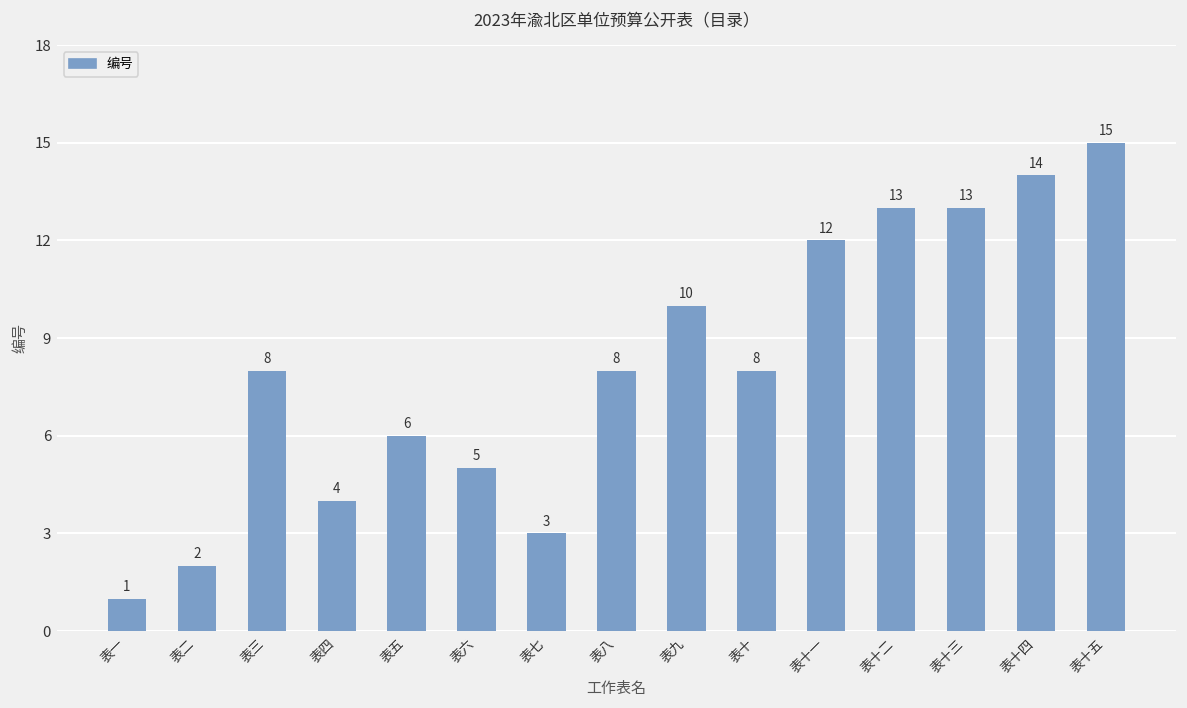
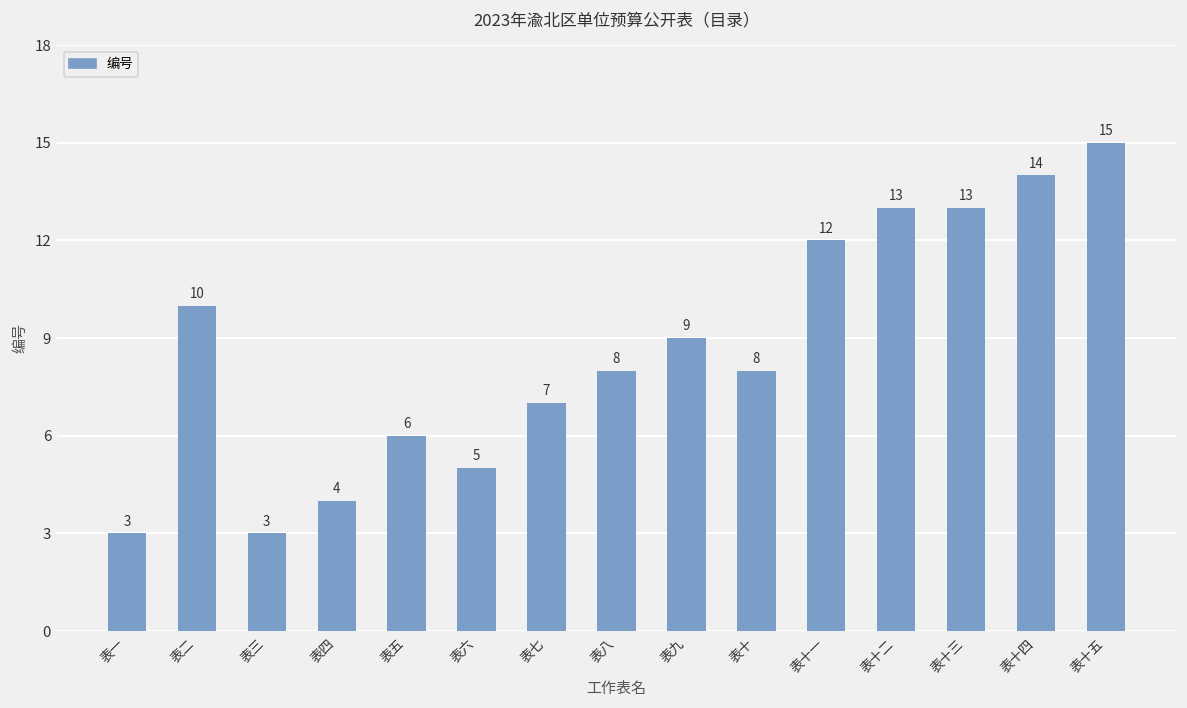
  {
-   "表一": 1,
-   "表二": 2,
-   "表三": 8,
+   "表一": 3,
+   "表二": 10,
+   "表三": 3,
    "表四": 4,
    "表五": 6,
    "表六": 5,
-   "表七": 3,
+   "表七": 7,
    "表八": 8,
-   "表九": 10,
+   "表九": 9,
    "表十": 8,
    "表十一": 12,
    "表十二": 13,
    "表十三": 13,
    "表十四": 14,
    "表十五": 15
  }
